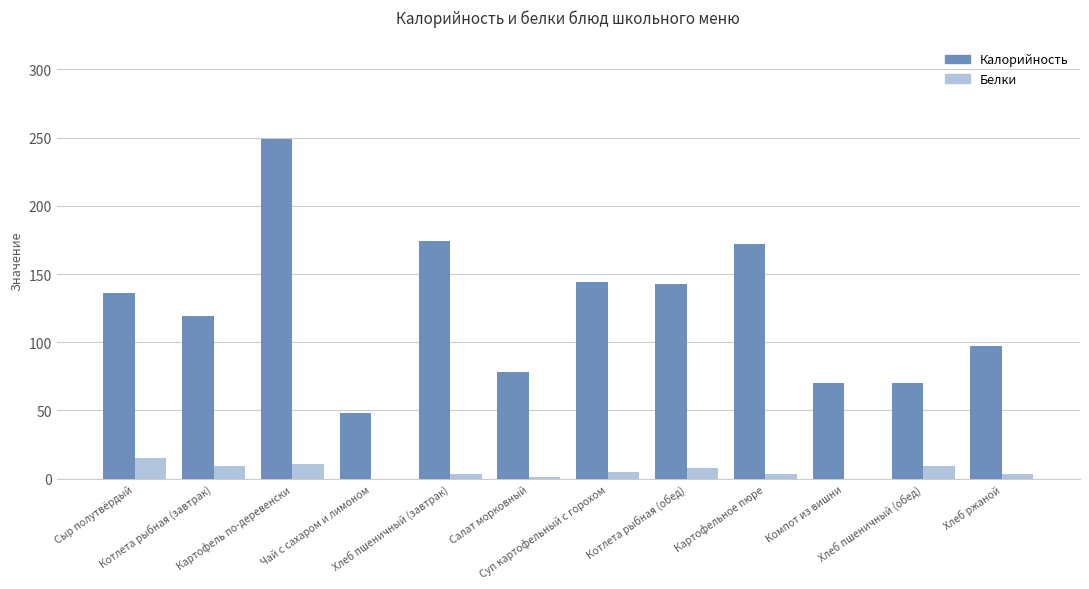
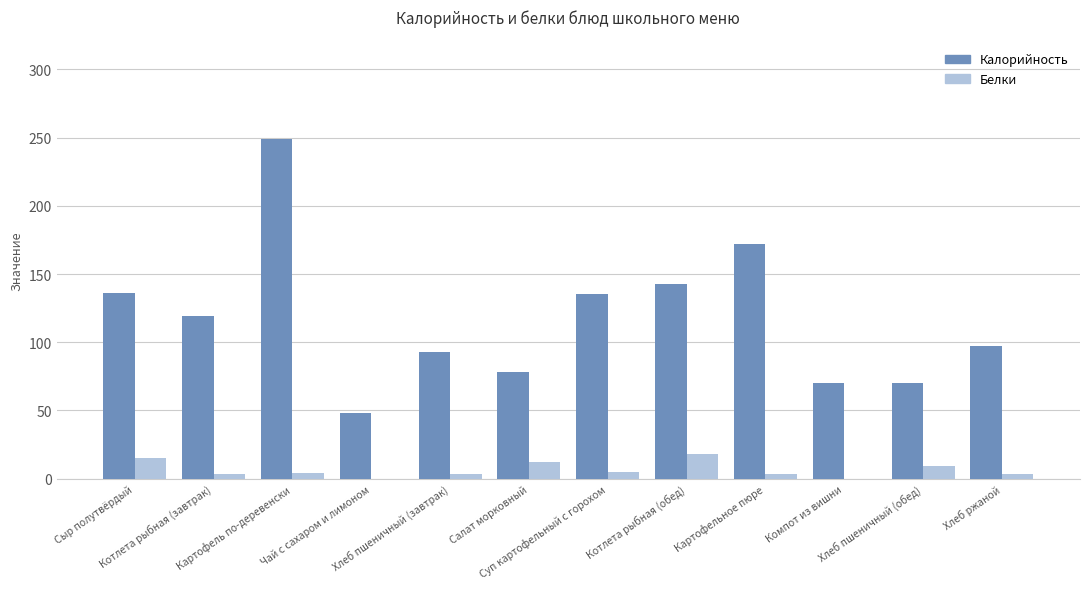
  {
    "Калорийность": {
      "Сыр полутвёрдый": 136,
      "Котлета рыбная (завтрак)": 119,
      "Картофель по-деревенски": 249,
      "Чай с сахаром и лимоном": 48,
-     "Хлеб пшеничный (завтрак)": 174,
+     "Хлеб пшеничный (завтрак)": 93,
      "Салат морковный": 78,
-     "Суп картофельный с горохом": 144,
+     "Суп картофельный с горохом": 135,
      "Котлета рыбная (обед)": 143,
      "Картофельное пюре": 172,
      "Компот из вишни": 70,
      "Хлеб пшеничный (обед)": 70,
      "Хлеб ржаной": 97
    },
    "Белки": {
      "Сыр полутвёрдый": 15,
-     "Котлета рыбная (завтрак)": 9,
-     "Картофель по-деревенски": 11,
+     "Котлета рыбная (завтрак)": 3,
+     "Картофель по-деревенски": 4,
      "Чай с сахаром и лимоном": 0,
      "Хлеб пшеничный (завтрак)": 3,
-     "Салат морковный": 1,
+     "Салат морковный": 12,
      "Суп картофельный с горохом": 5,
-     "Котлета рыбная (обед)": 8,
+     "Котлета рыбная (обед)": 18,
      "Картофельное пюре": 3,
      "Компот из вишни": 0,
      "Хлеб пшеничный (обед)": 9,
      "Хлеб ржаной": 3
    }
  }
